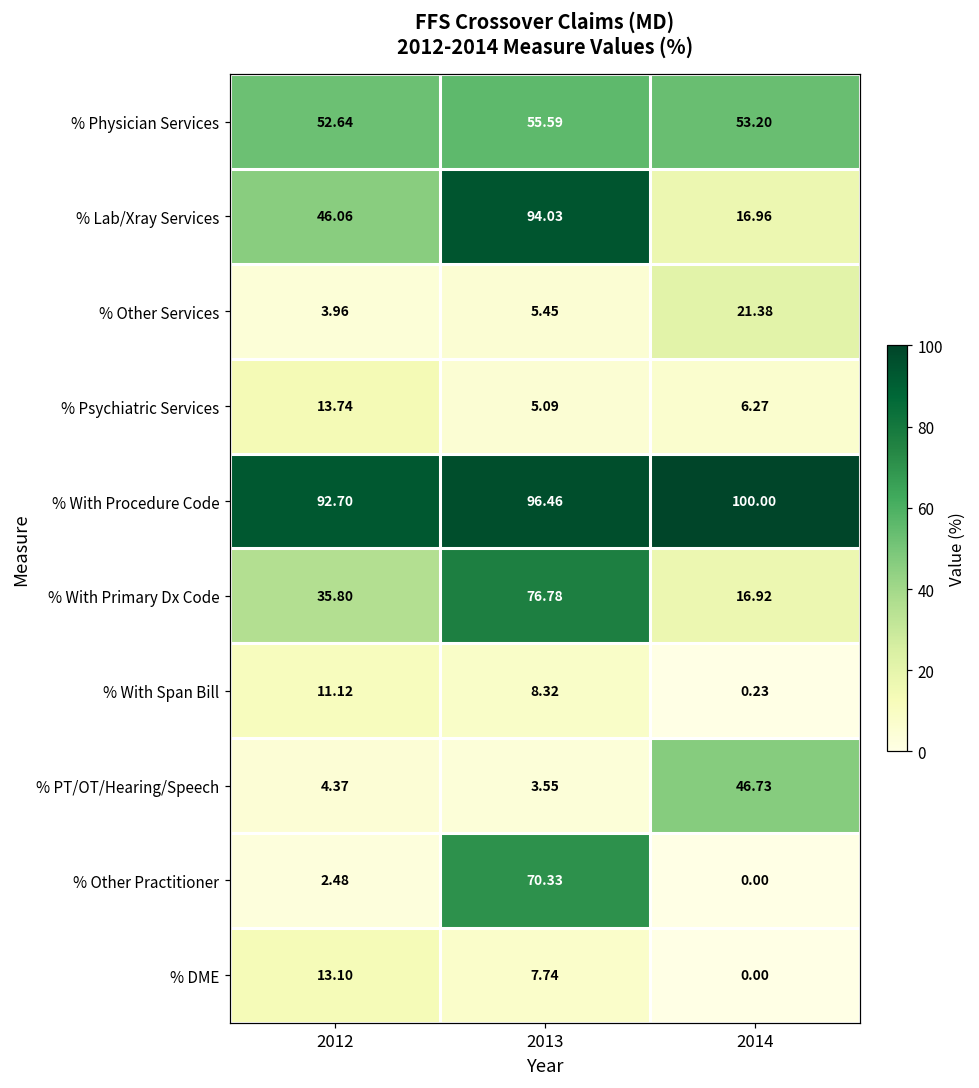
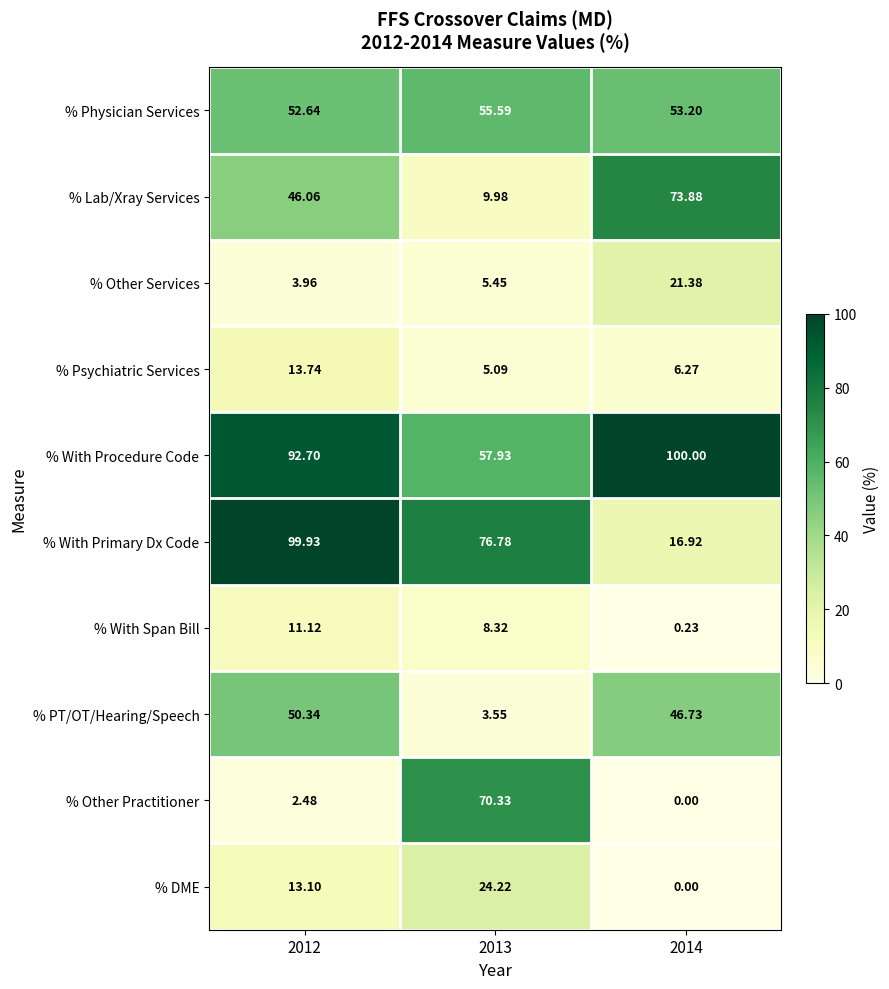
  {
    "% Physician Services": {
      "2012": 52.64,
      "2013": 55.59,
      "2014": 53.20
    },
    "% Lab/Xray Services": {
      "2012": 46.06,
-     "2013": 94.03,
-     "2014": 16.96
+     "2013": 9.98,
+     "2014": 73.88
    },
    "% Other Services": {
      "2012": 3.96,
      "2013": 5.45,
      "2014": 21.38
    },
    "% Psychiatric Services": {
      "2012": 13.74,
      "2013": 5.09,
      "2014": 6.27
    },
    "% With Procedure Code": {
      "2012": 92.70,
-     "2013": 96.46,
+     "2013": 57.93,
      "2014": 100.00
    },
    "% With Primary Dx Code": {
-     "2012": 35.80,
+     "2012": 99.93,
      "2013": 76.78,
      "2014": 16.92
    },
    "% With Span Bill": {
      "2012": 11.12,
      "2013": 8.32,
      "2014": 0.23
    },
    "% PT/OT/Hearing/Speech": {
-     "2012": 4.37,
+     "2012": 50.34,
      "2013": 3.55,
      "2014": 46.73
    },
    "% Other Practitioner": {
      "2012": 2.48,
      "2013": 70.33,
      "2014": 0.00
    },
    "% DME": {
      "2012": 13.10,
-     "2013": 7.74,
+     "2013": 24.22,
      "2014": 0.00
    }
  }
